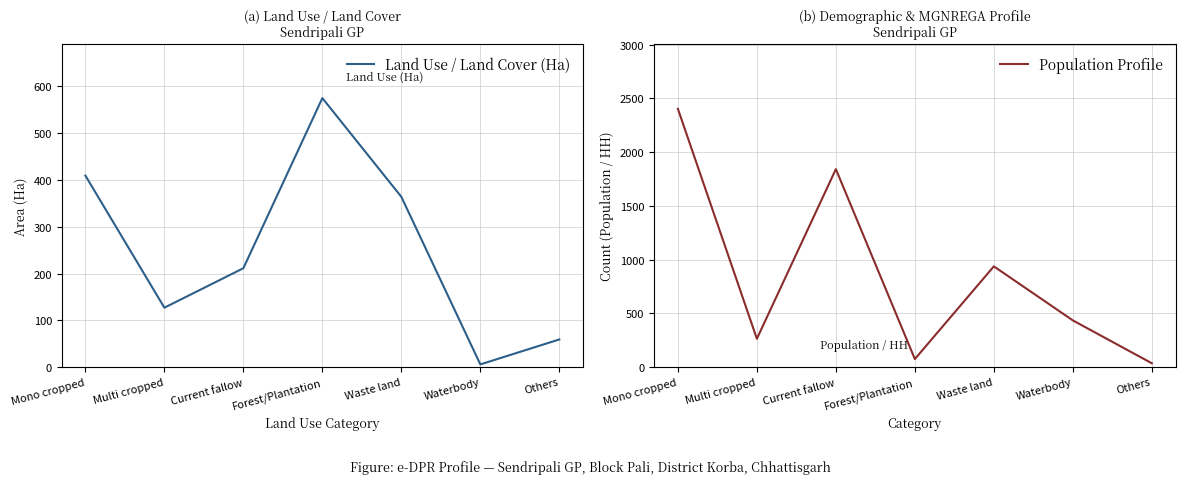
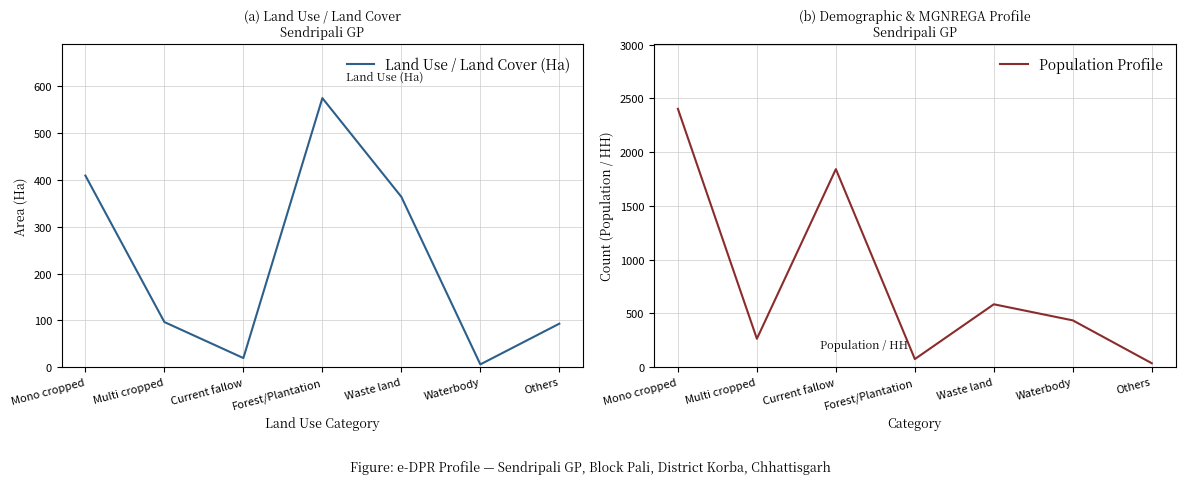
  {
    "(a) Land Use / Land Cover Sendripali GP": {
      "Mono cropped": 410,
-     "Multi cropped": 130,
-     "Current fallow": 210,
+     "Multi cropped": 100,
+     "Current fallow": 20,
      "Forest/Plantation": 580,
      "Waste land": 360,
      "Waterbody": 10,
-     "Others": 60
+     "Others": 90
    },
    "(b) Demographic & MGNREGA Profile Sendripali GP": {
      "Mono cropped": 2400,
      "Multi cropped": 260,
      "Current fallow": 1840,
      "Forest/Plantation": 70,
-     "Waste land": 940,
+     "Waste land": 580,
      "Waterbody": 430,
      "Others": 40
    }
  }
